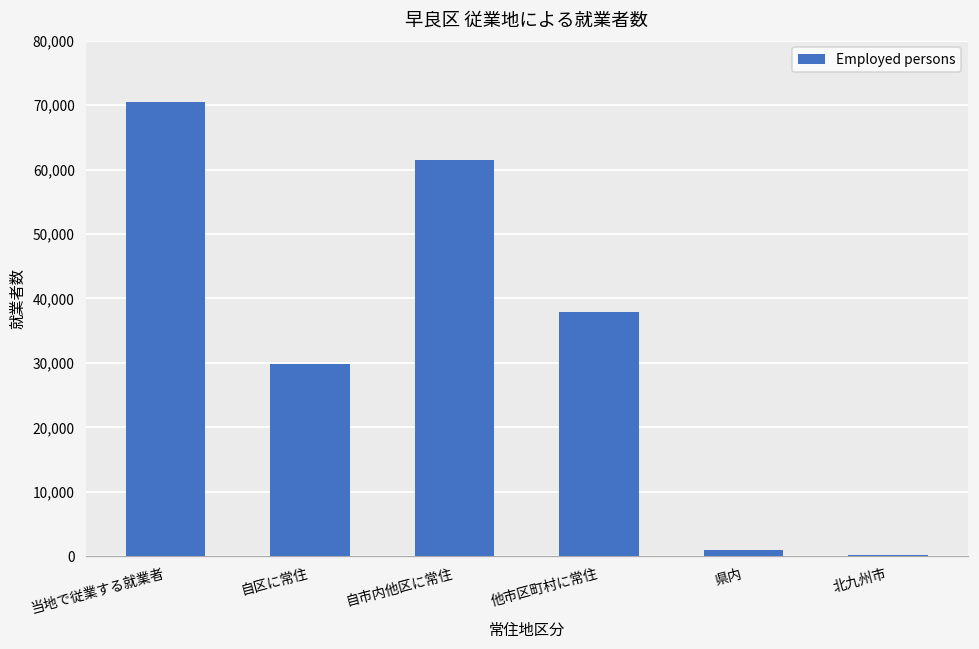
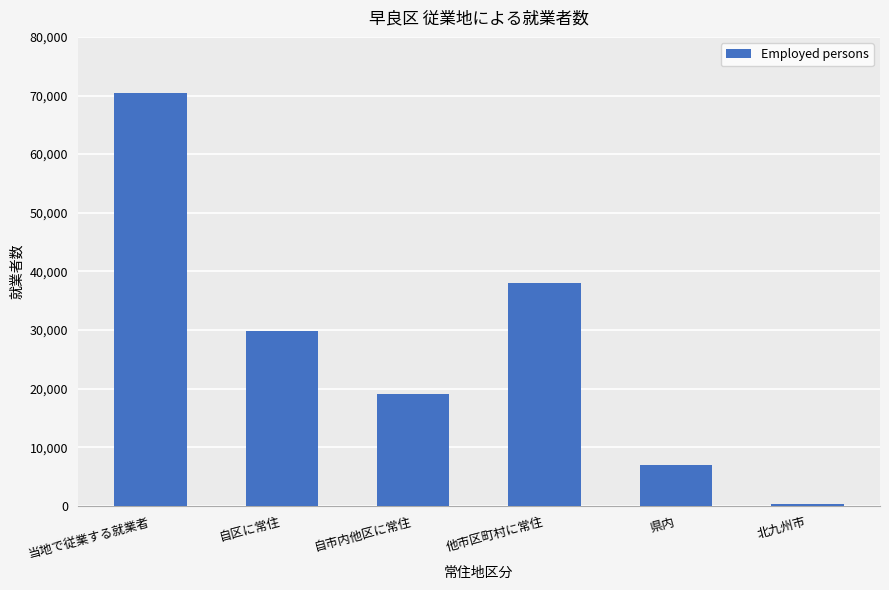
  {
    "当地で従業する就業者": "70,000",
    "自区に常住": "30,000",
-   "自市内他区に常住": "62,000",
+   "自市内他区に常住": "19,000",
    "他市区町村に常住": "38,000",
-   "県内": "1,000"
+   "県内": "7,000"
  }
